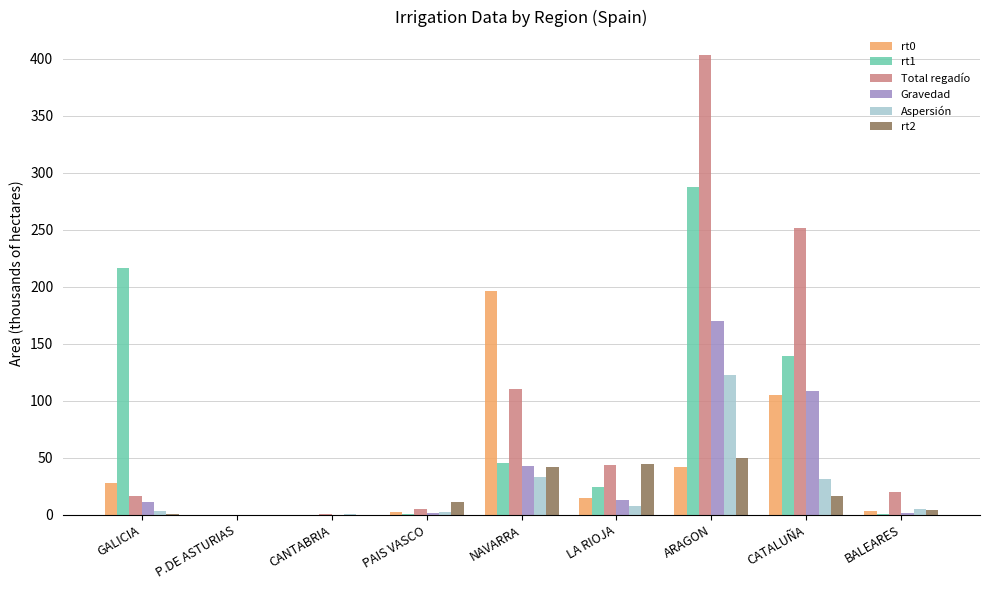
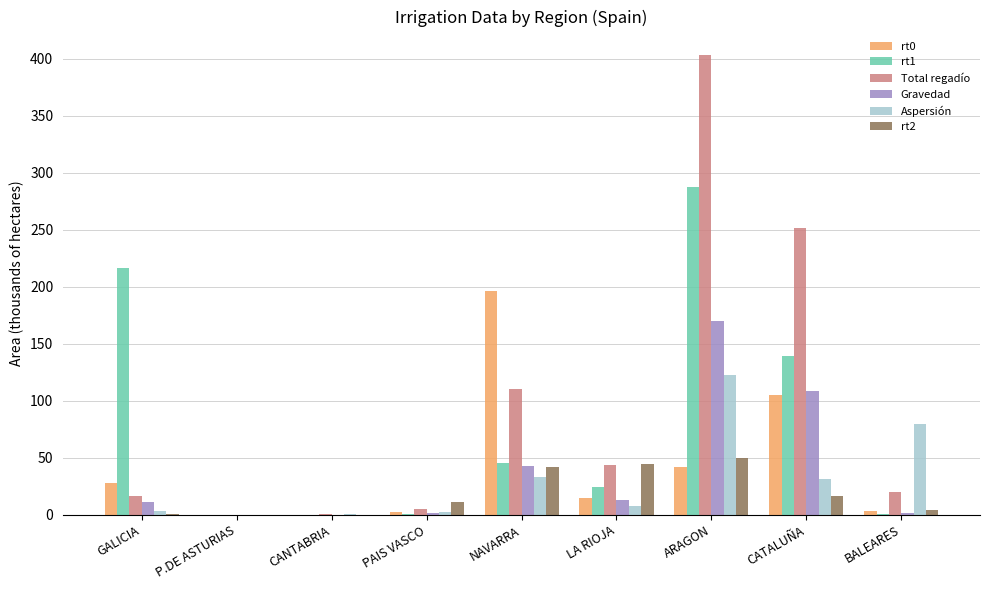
  {
    "rt0": {
      "GALICIA": 28,
      "CANTABRIA": 0,
      "PAIS VASCO": 2,
      "NAVARRA": 196,
      "LA RIOJA": 15,
      "ARAGON": 42,
      "CATALUÑA": 105,
      "BALEARES": 3
    },
    "rt1": {
      "GALICIA": 216,
      "NAVARRA": 46,
      "LA RIOJA": 24,
      "ARAGON": 288,
      "CATALUÑA": 139
    },
    "Total regadío": {
      "GALICIA": 17,
      "PAIS VASCO": 5,
      "NAVARRA": 110,
      "LA RIOJA": 43,
      "ARAGON": 404,
      "CATALUÑA": 252,
      "BALEARES": 21
    },
    "Gravedad": {
      "GALICIA": 11,
      "NAVARRA": 43,
      "LA RIOJA": 13,
      "ARAGON": 170,
      "CATALUÑA": 109
    },
    "Aspersión": {
      "GALICIA": 4,
      "NAVARRA": 33,
      "LA RIOJA": 8,
      "ARAGON": 122,
      "CATALUÑA": 31,
-     "BALEARES": 5
+     "BALEARES": 80
    },
    "rt2": {
      "CANTABRIA": 0,
      "PAIS VASCO": 11,
      "NAVARRA": 42,
      "LA RIOJA": 45,
      "ARAGON": 50,
      "CATALUÑA": 16,
      "BALEARES": 5
    }
  }
